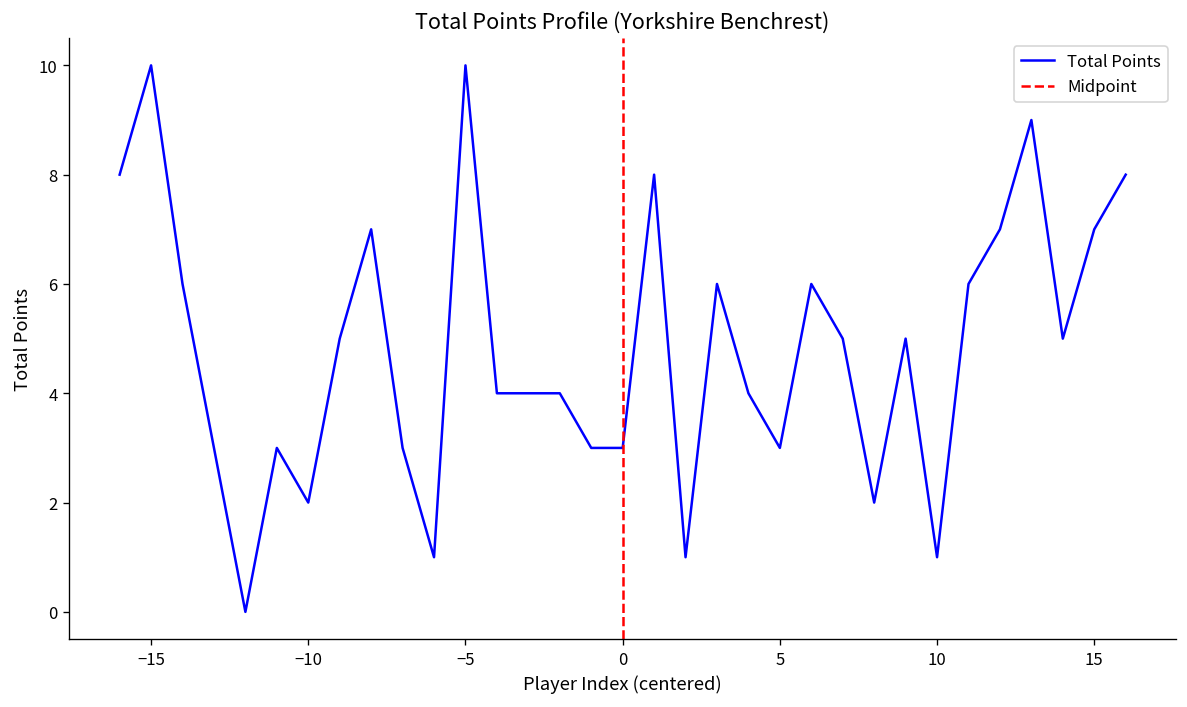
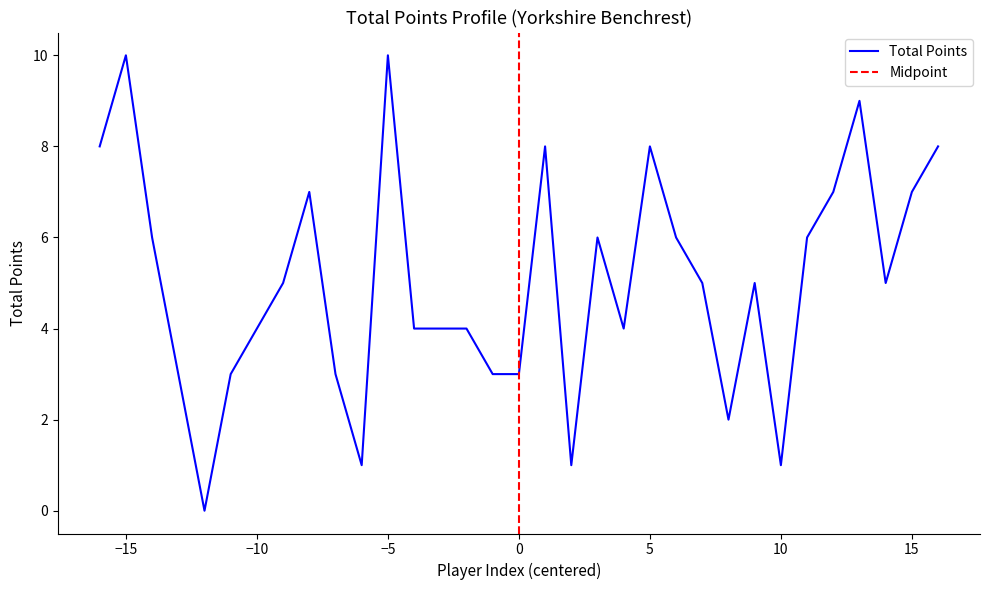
  {
    "−15": 10,
-   "−10": 2,
+   "−10": 4,
    "−5": 10,
    "0": 3,
-   "5": 3,
+   "5": 8,
    "10": 1,
    "15": 7
  }
